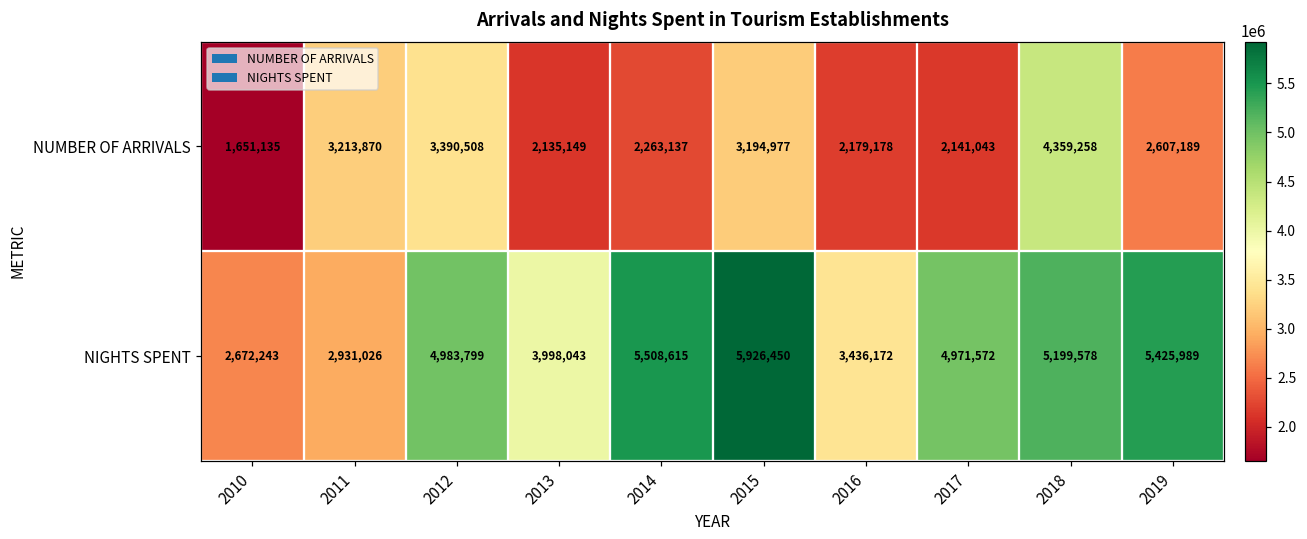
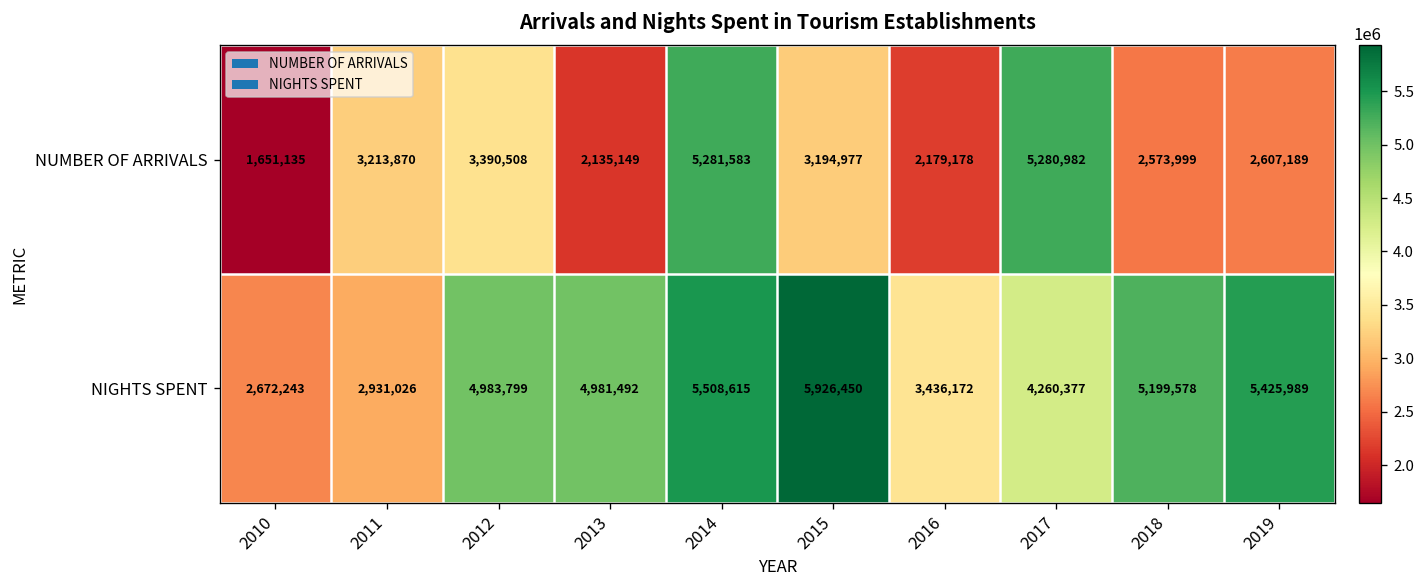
  {
    "NUMBER OF ARRIVALS": {
      "2010": "1,651,135",
      "2011": "3,213,870",
      "2012": "3,390,508",
      "2013": "2,135,149",
-     "2014": "2,263,137",
+     "2014": "5,281,583",
      "2015": "3,194,977",
      "2016": "2,179,178",
-     "2017": "2,141,043",
-     "2018": "4,359,258",
+     "2017": "5,280,982",
+     "2018": "2,573,999",
      "2019": "2,607,189"
    },
    "NIGHTS SPENT": {
      "2010": "2,672,243",
      "2011": "2,931,026",
      "2012": "4,983,799",
-     "2013": "3,998,043",
+     "2013": "4,981,492",
      "2014": "5,508,615",
      "2015": "5,926,450",
      "2016": "3,436,172",
-     "2017": "4,971,572",
+     "2017": "4,260,377",
      "2018": "5,199,578",
      "2019": "5,425,989"
    }
  }
